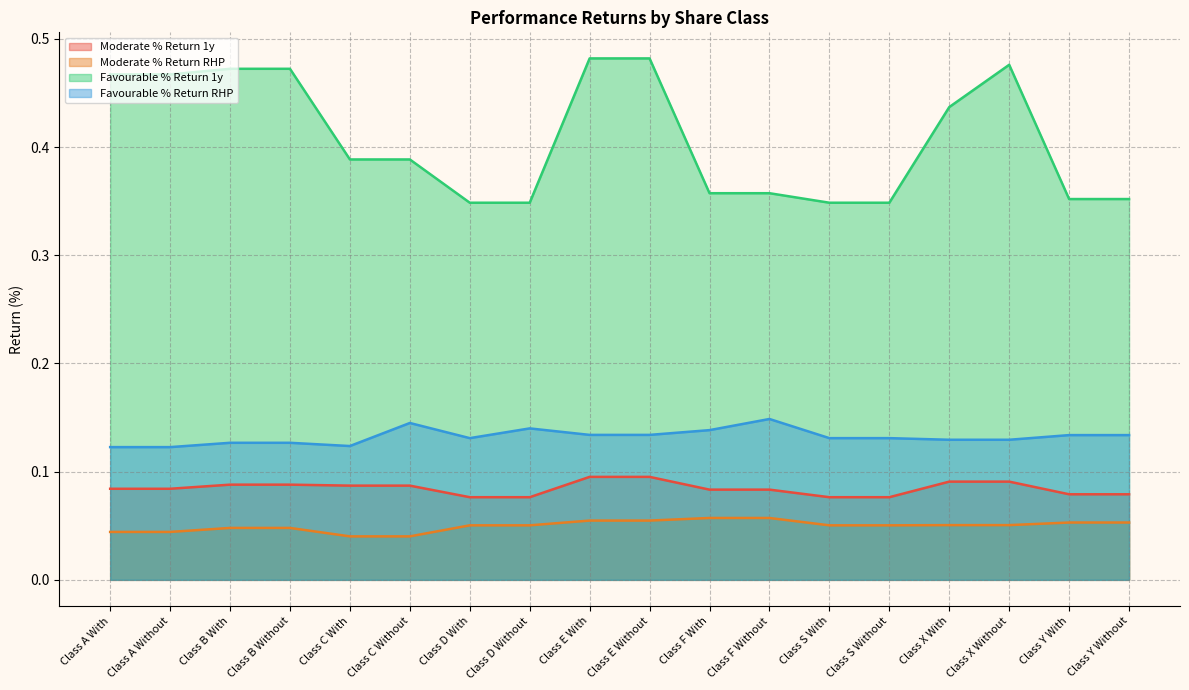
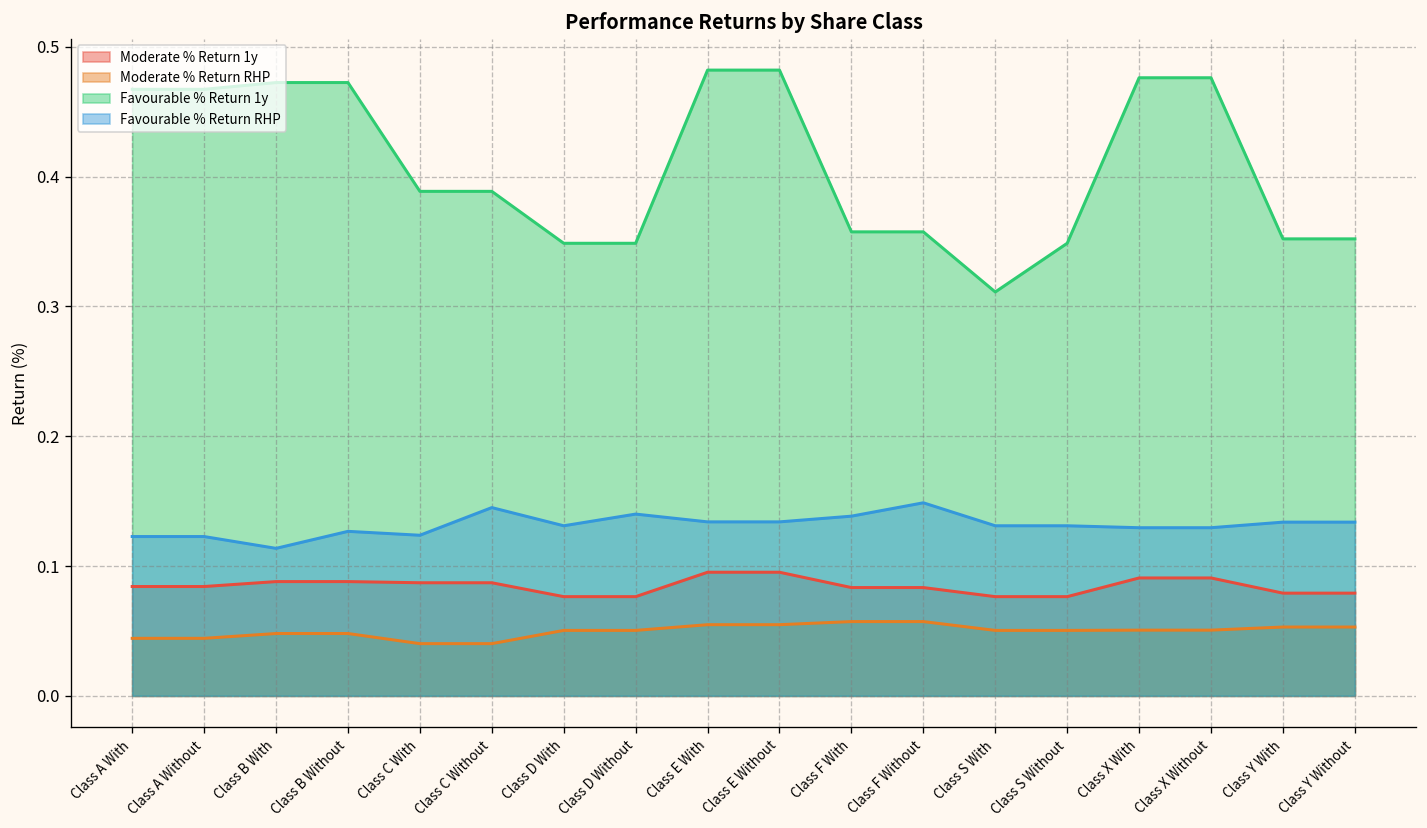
  {
    "Favourable % Return 1y": {
      "Class B Without": 0.472,
      "Class C With": 0.389,
      "Class C Without": 0.389,
      "Class D With": 0.349,
      "Class D Without": 0.349,
      "Class E With": 0.482,
      "Class E Without": 0.482,
      "Class F With": 0.357,
      "Class F Without": 0.357,
-     "Class S With": 0.349,
+     "Class S With": 0.311,
      "Class S Without": 0.349,
-     "Class X With": 0.437,
+     "Class X With": 0.476,
      "Class X Without": 0.476,
      "Class Y With": 0.352,
      "Class Y Without": 0.352
    },
    "Favourable % Return RHP": {
      "Class A With": 0.123,
      "Class A Without": 0.123,
-     "Class B With": 0.127,
+     "Class B With": 0.114,
      "Class B Without": 0.127,
      "Class C With": 0.124,
      "Class C Without": 0.145,
      "Class D With": 0.131,
      "Class D Without": 0.140,
      "Class E With": 0.134,
      "Class E Without": 0.134,
      "Class F With": 0.138,
      "Class F Without": 0.149,
      "Class S With": 0.131,
      "Class S Without": 0.131,
      "Class X With": 0.130,
      "Class X Without": 0.130,
      "Class Y With": 0.134,
      "Class Y Without": 0.134
    }
  }
